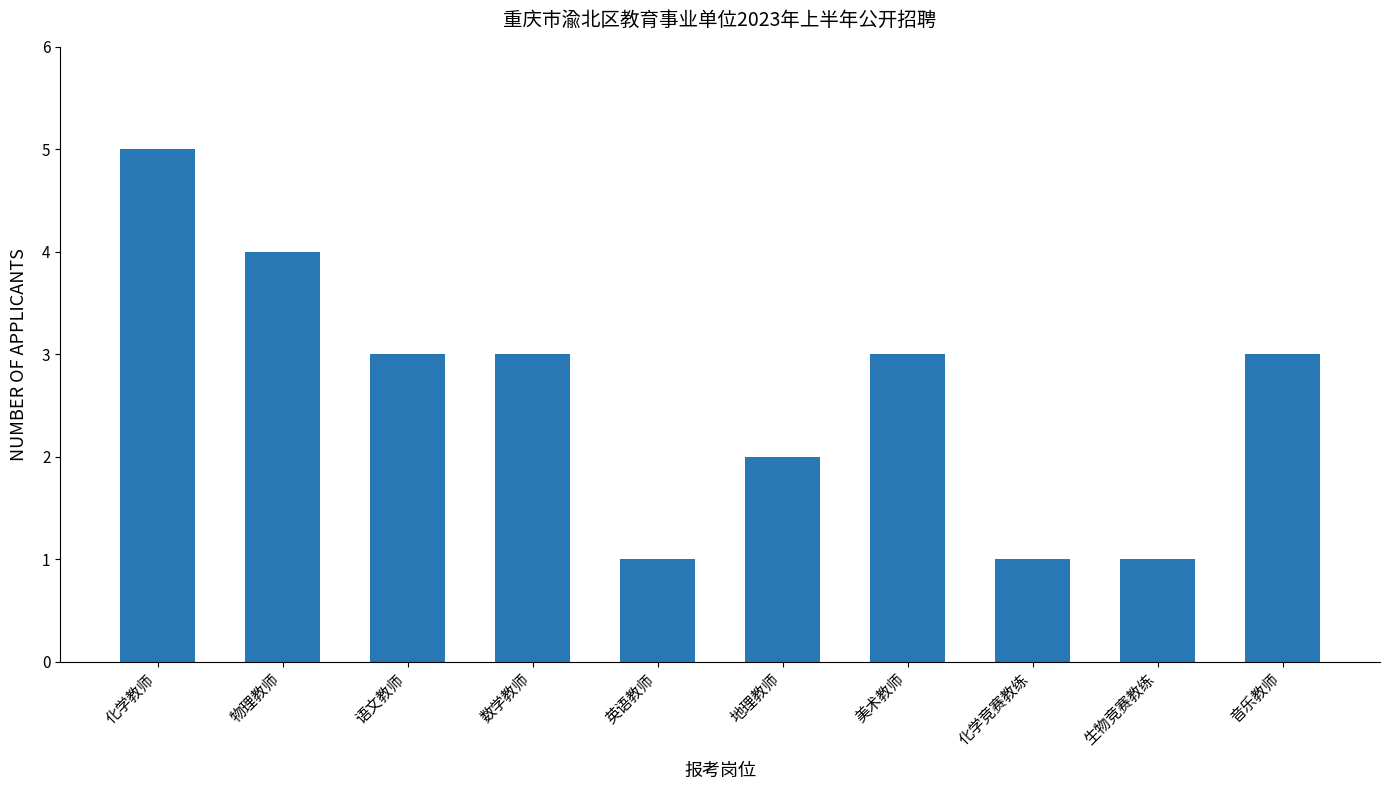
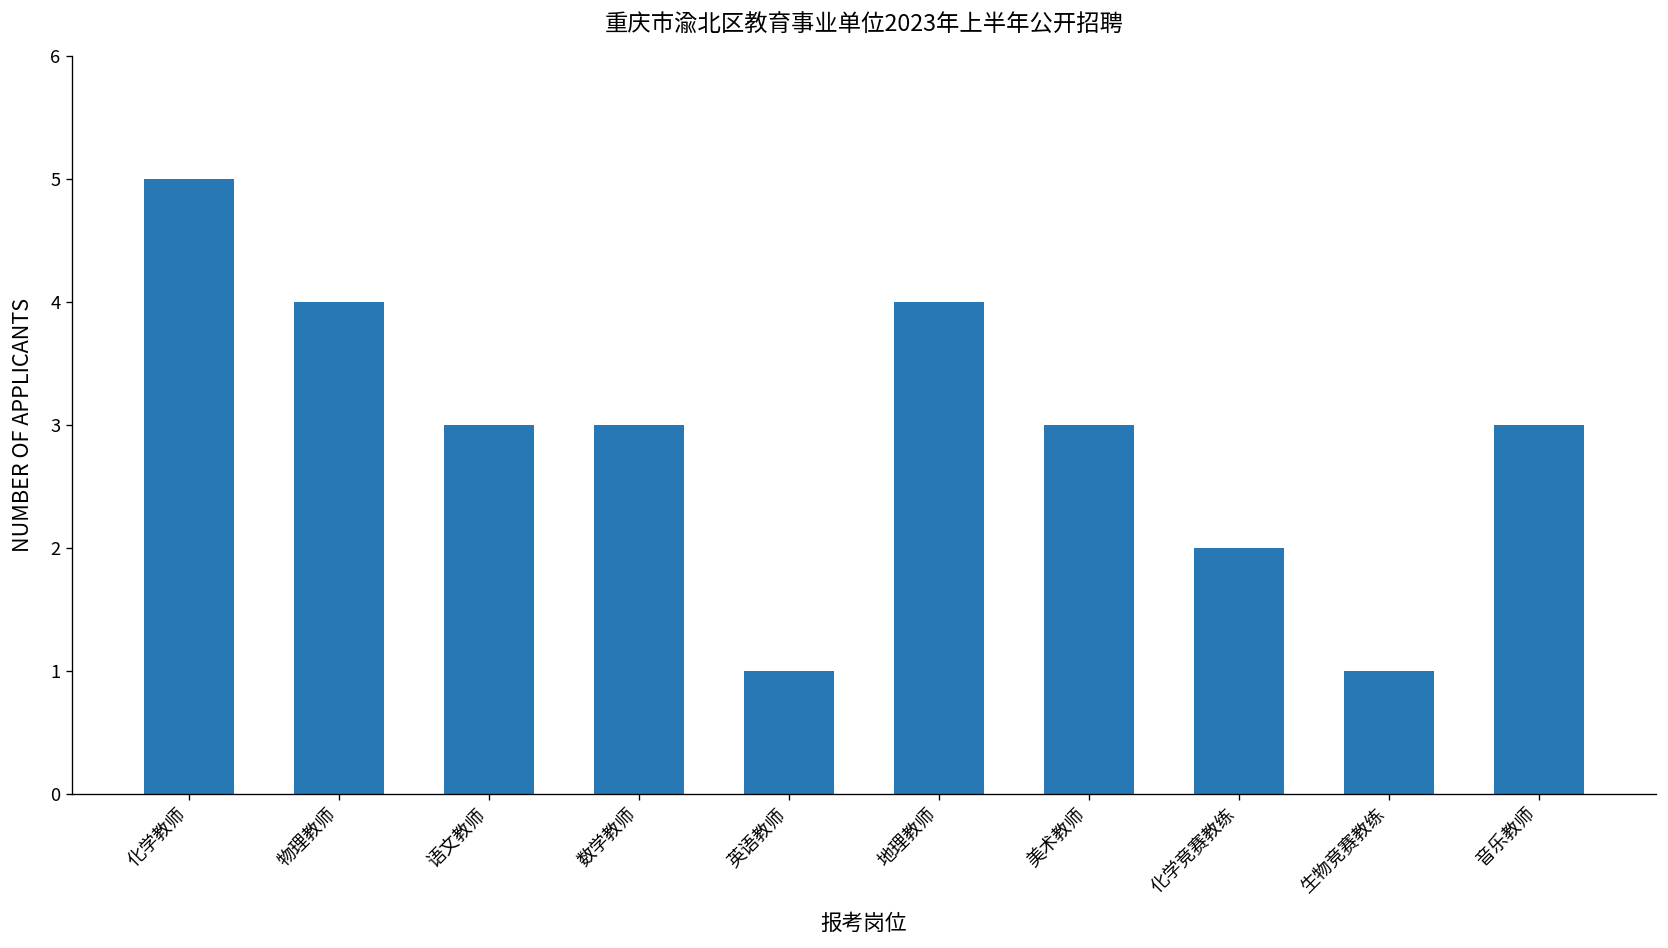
  {
    "化学教师": 5,
    "物理教师": 4,
    "语文教师": 3,
    "数学教师": 3,
    "英语教师": 1,
-   "地理教师": 2,
+   "地理教师": 4,
    "美术教师": 3,
-   "化学竞赛教练": 1,
+   "化学竞赛教练": 2,
    "生物竞赛教练": 1,
    "音乐教师": 3
  }
